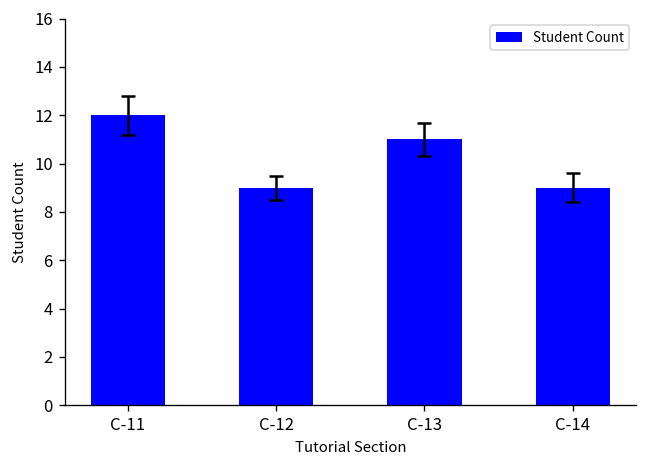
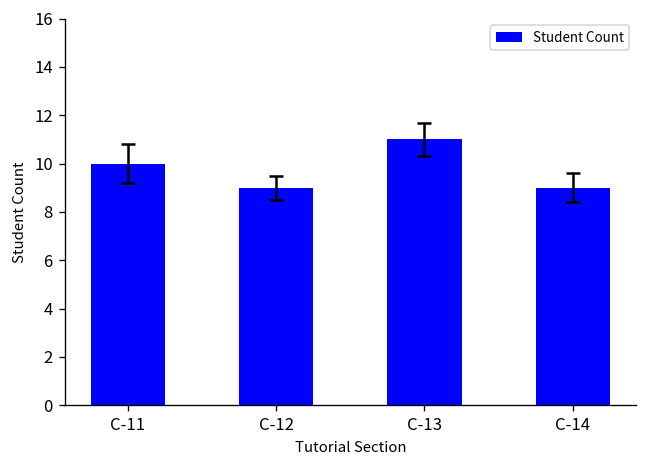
  {
    "Student Count": {
-     "C-11": 12,
+     "C-11": 10,
      "C-12": 9,
      "C-13": 11,
      "C-14": 9
    }
  }
